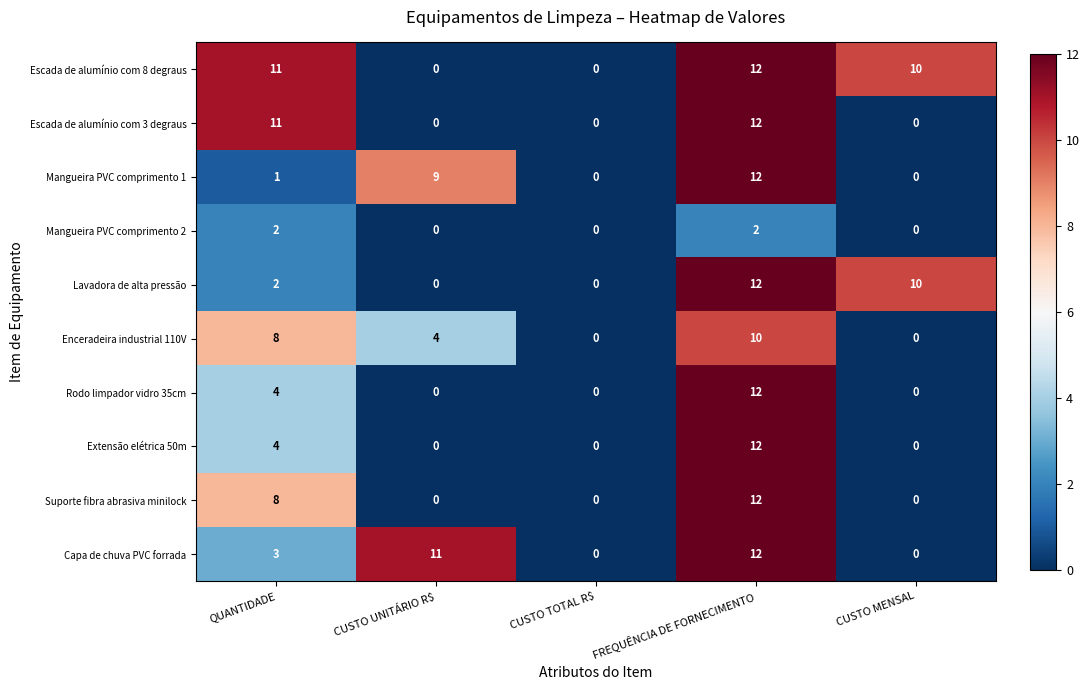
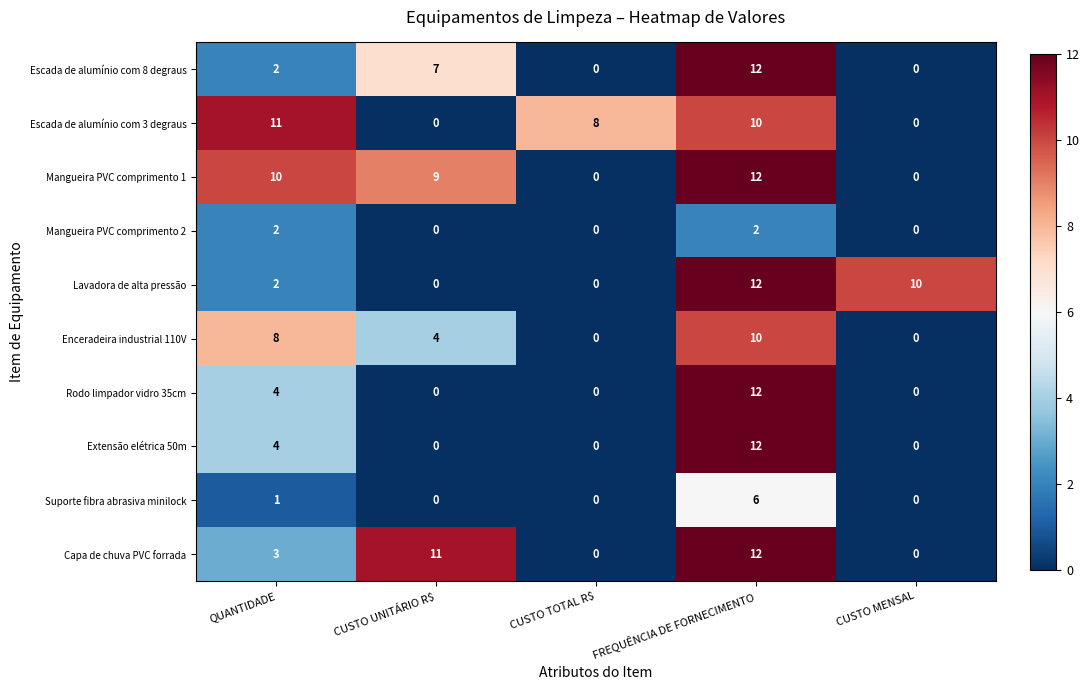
  {
    "Escada de alumínio com 8 degraus": {
-     "QUANTIDADE": 11,
-     "CUSTO UNITÁRIO R$": 0,
+     "QUANTIDADE": 2,
+     "CUSTO UNITÁRIO R$": 7,
      "CUSTO TOTAL R$": 0,
      "FREQUÊNCIA DE FORNECIMENTO": 12,
-     "CUSTO MENSAL": 10
+     "CUSTO MENSAL": 0
    },
    "Escada de alumínio com 3 degraus": {
      "QUANTIDADE": 11,
      "CUSTO UNITÁRIO R$": 0,
-     "CUSTO TOTAL R$": 0,
-     "FREQUÊNCIA DE FORNECIMENTO": 12,
+     "CUSTO TOTAL R$": 8,
+     "FREQUÊNCIA DE FORNECIMENTO": 10,
      "CUSTO MENSAL": 0
    },
    "Mangueira PVC comprimento 1": {
-     "QUANTIDADE": 1,
+     "QUANTIDADE": 10,
      "CUSTO UNITÁRIO R$": 9,
      "CUSTO TOTAL R$": 0,
      "FREQUÊNCIA DE FORNECIMENTO": 12,
      "CUSTO MENSAL": 0
    },
    "Mangueira PVC comprimento 2": {
      "QUANTIDADE": 2,
      "CUSTO UNITÁRIO R$": 0,
      "CUSTO TOTAL R$": 0,
      "FREQUÊNCIA DE FORNECIMENTO": 2,
      "CUSTO MENSAL": 0
    },
    "Lavadora de alta pressão": {
      "QUANTIDADE": 2,
      "CUSTO UNITÁRIO R$": 0,
      "CUSTO TOTAL R$": 0,
      "FREQUÊNCIA DE FORNECIMENTO": 12,
      "CUSTO MENSAL": 10
    },
    "Enceradeira industrial 110V": {
      "QUANTIDADE": 8,
      "CUSTO UNITÁRIO R$": 4,
      "CUSTO TOTAL R$": 0,
      "FREQUÊNCIA DE FORNECIMENTO": 10,
      "CUSTO MENSAL": 0
    },
    "Rodo limpador vidro 35cm": {
      "QUANTIDADE": 4,
      "CUSTO UNITÁRIO R$": 0,
      "CUSTO TOTAL R$": 0,
      "FREQUÊNCIA DE FORNECIMENTO": 12,
      "CUSTO MENSAL": 0
    },
    "Extensão elétrica 50m": {
      "QUANTIDADE": 4,
      "CUSTO UNITÁRIO R$": 0,
      "CUSTO TOTAL R$": 0,
      "FREQUÊNCIA DE FORNECIMENTO": 12,
      "CUSTO MENSAL": 0
    },
    "Suporte fibra abrasiva minilock": {
-     "QUANTIDADE": 8,
+     "QUANTIDADE": 1,
      "CUSTO UNITÁRIO R$": 0,
      "CUSTO TOTAL R$": 0,
-     "FREQUÊNCIA DE FORNECIMENTO": 12,
+     "FREQUÊNCIA DE FORNECIMENTO": 6,
      "CUSTO MENSAL": 0
    },
    "Capa de chuva PVC forrada": {
      "QUANTIDADE": 3,
      "CUSTO UNITÁRIO R$": 11,
      "CUSTO TOTAL R$": 0,
      "FREQUÊNCIA DE FORNECIMENTO": 12,
      "CUSTO MENSAL": 0
    }
  }
